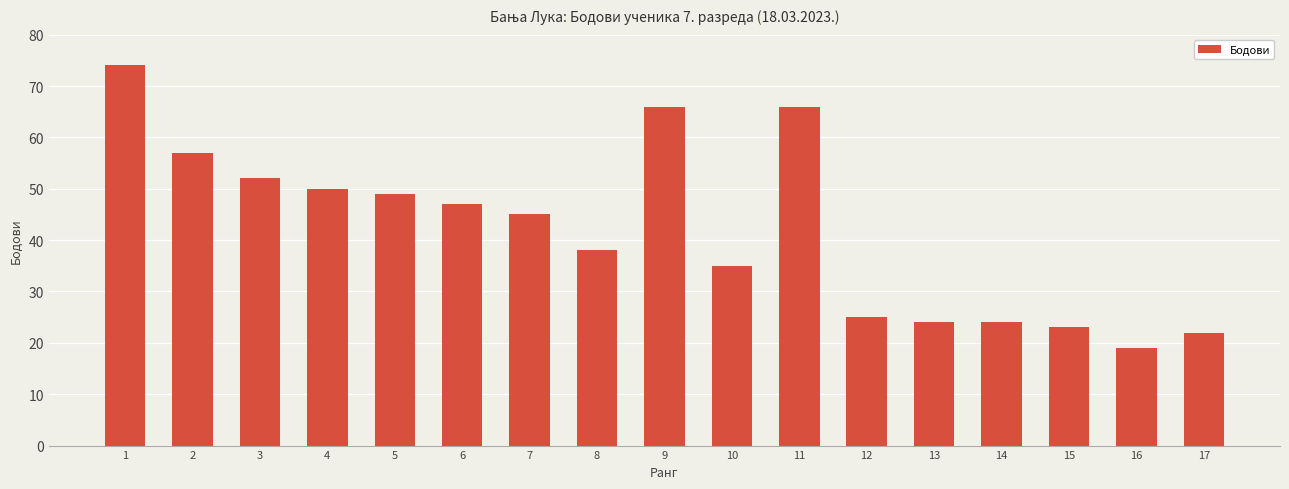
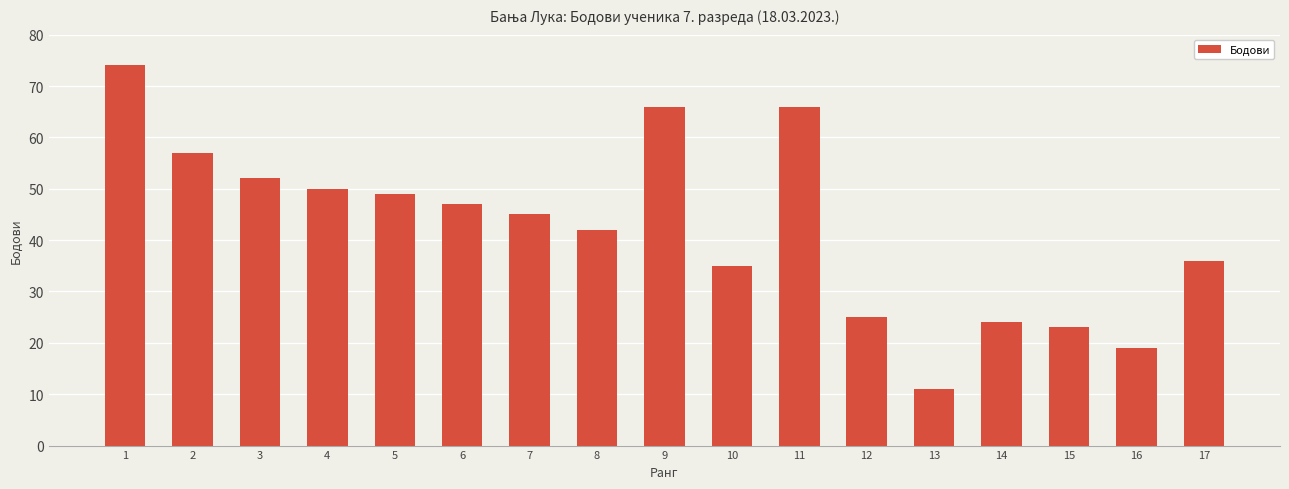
  {
    "1": 74,
    "2": 57,
    "3": 52,
    "4": 50,
    "5": 49,
    "6": 47,
    "7": 45,
-   "8": 38,
+   "8": 42,
    "9": 66,
    "10": 35,
    "11": 66,
    "12": 25,
-   "13": 24,
+   "13": 11,
    "14": 24,
    "15": 23,
    "16": 19,
-   "17": 22
+   "17": 36
  }
